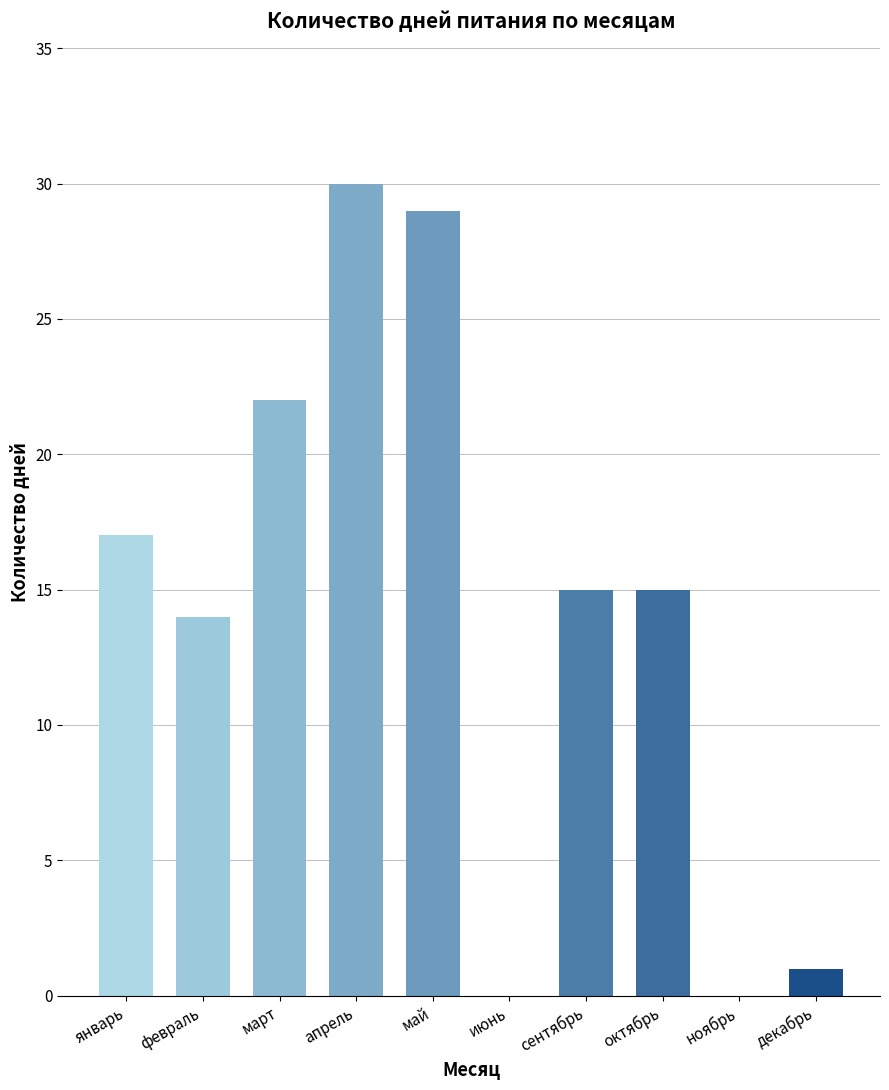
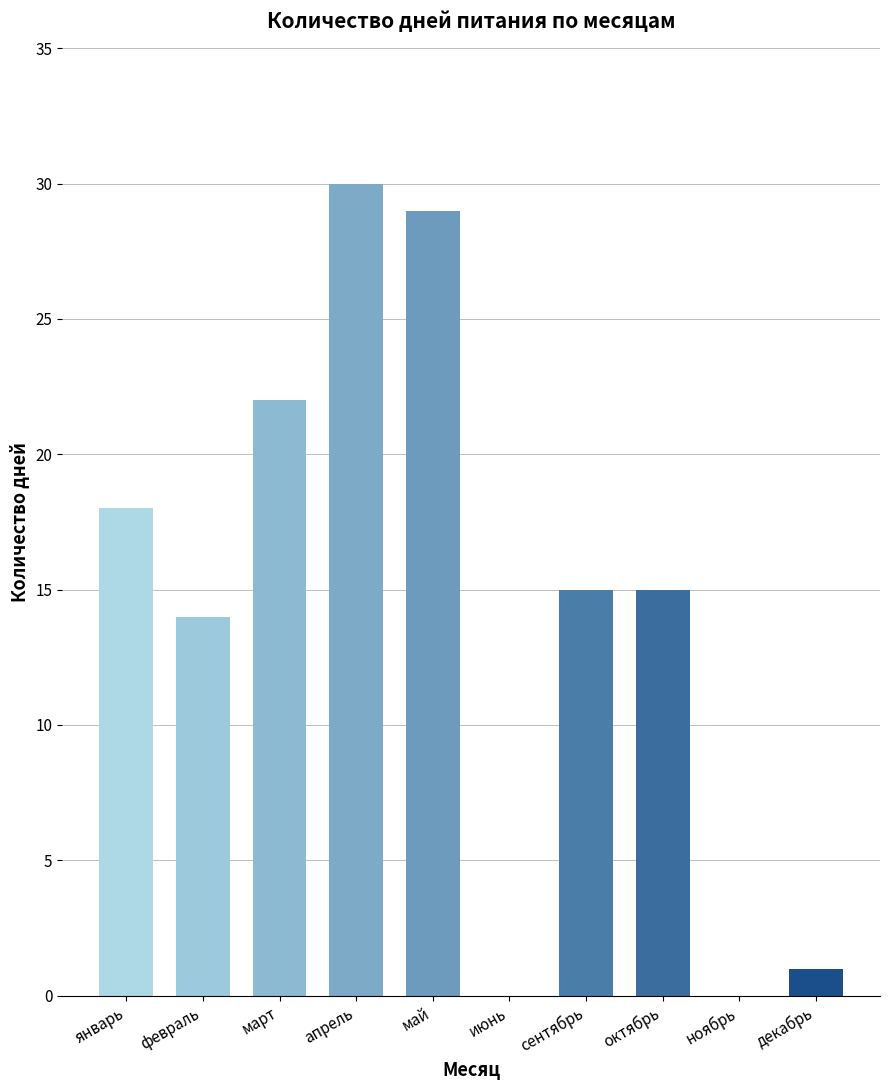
  {
-   "январь": 17,
+   "январь": 18,
    "февраль": 14,
    "март": 22,
    "апрель": 30,
    "май": 29,
    "июнь": 0,
    "сентябрь": 15,
    "октябрь": 15,
    "ноябрь": 0,
    "декабрь": 1
  }
